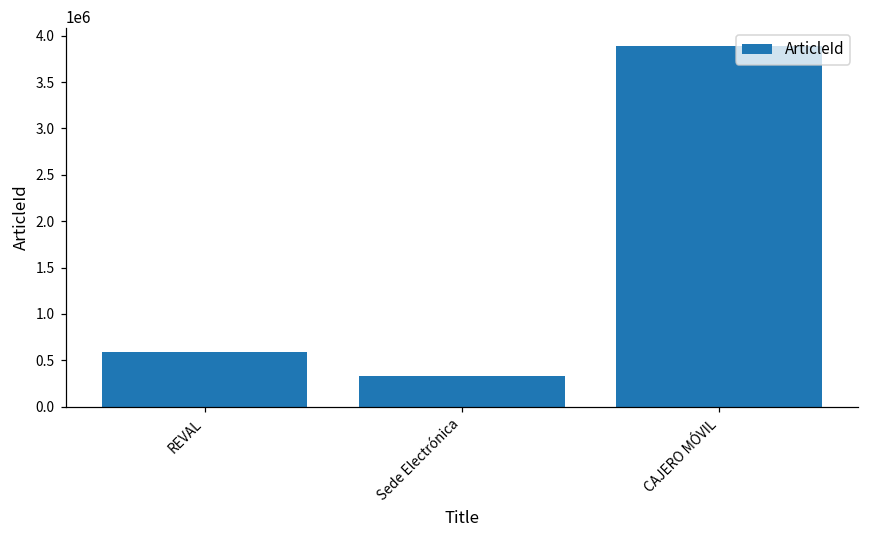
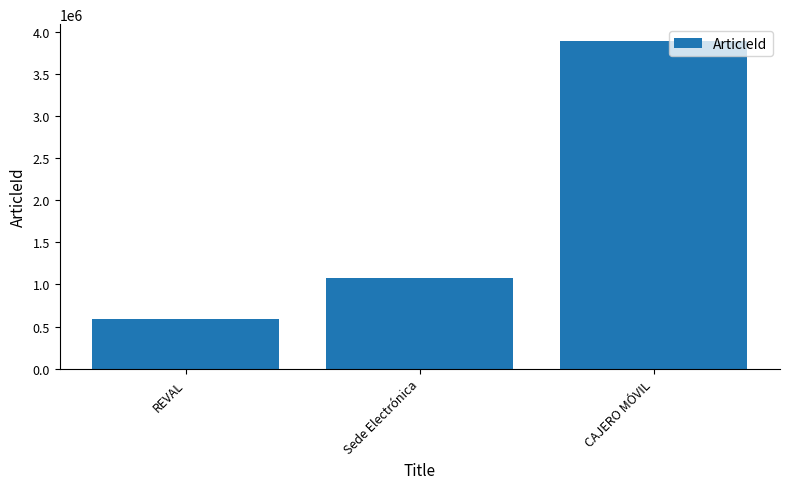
  {
    "REVAL": 600000,
-   "Sede Electrónica": 300000,
+   "Sede Electrónica": 1100000,
    "CAJERO MÓVIL": 3900000
  }
